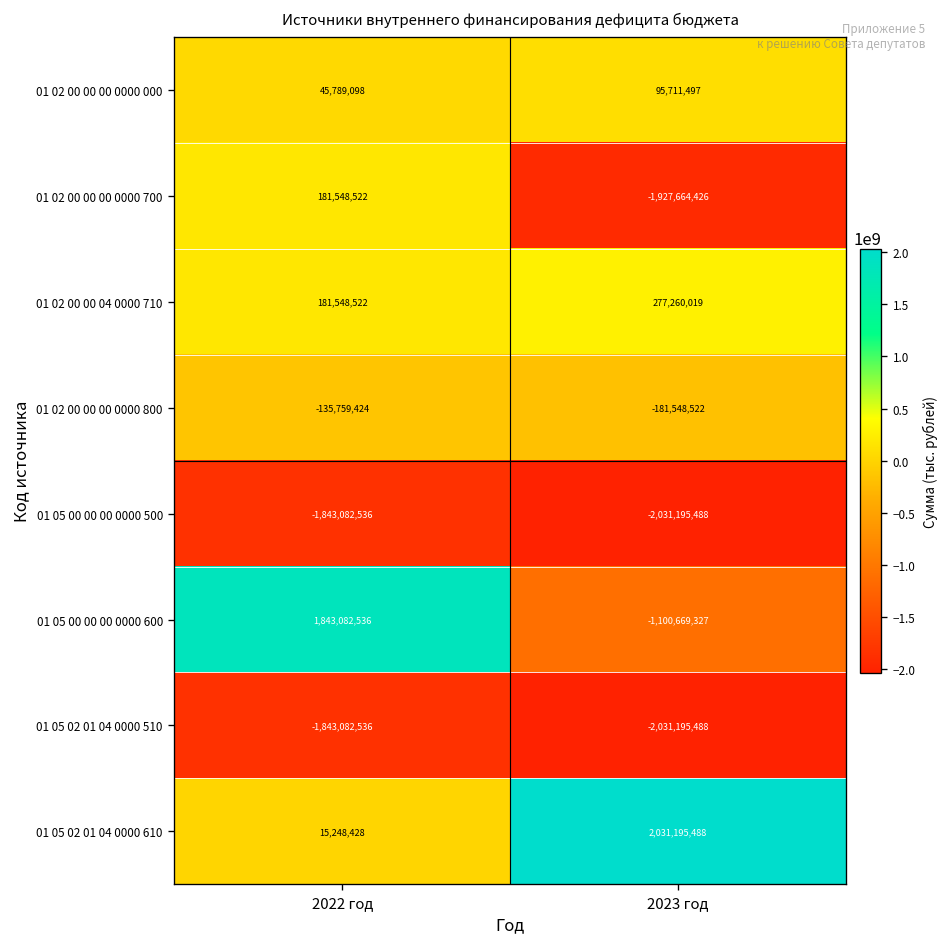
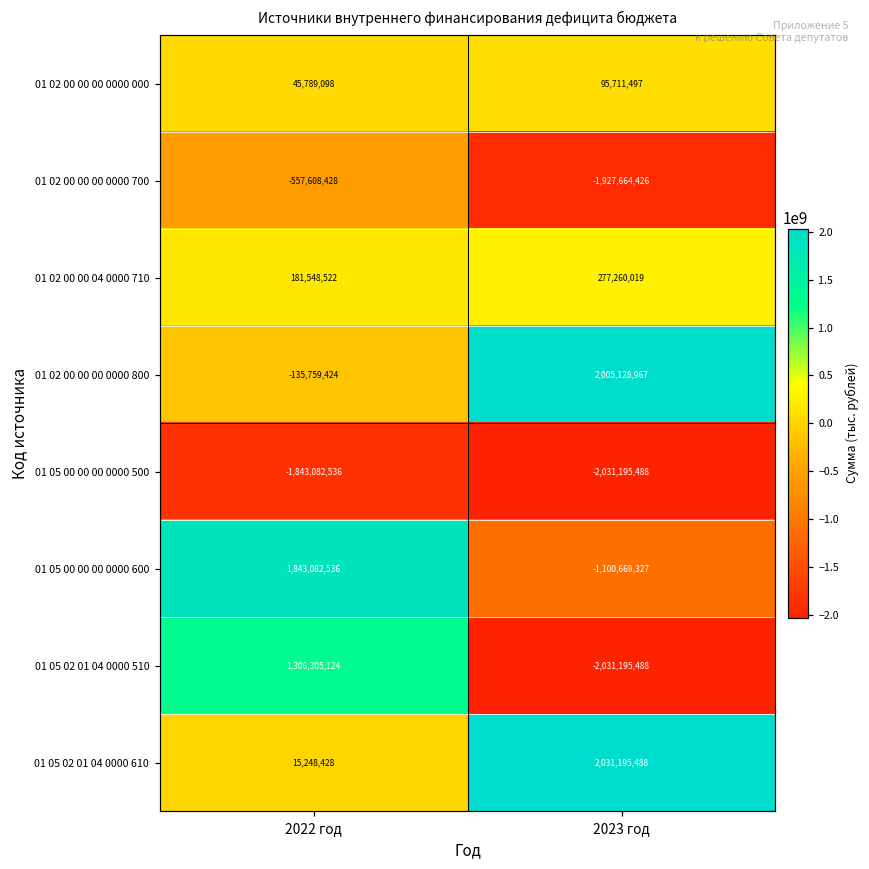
  {
    "01 02 00 00 00 0000 000": {
      "2022 год": "45,789,098",
      "2023 год": "95,711,497"
    },
    "01 02 00 00 00 0000 700": {
-     "2022 год": "181,548,522",
+     "2022 год": "-557,608,428",
      "2023 год": "-1,927,664,426"
    },
    "01 02 00 00 04 0000 710": {
      "2022 год": "181,548,522",
      "2023 год": "277,260,019"
    },
    "01 02 00 00 00 0000 800": {
      "2022 год": "-135,759,424",
-     "2023 год": "-181,548,522"
+     "2023 год": "2,005,128,967"
    },
    "01 05 00 00 00 0000 500": {
      "2022 год": "-1,843,082,536",
      "2023 год": "-2,031,195,488"
    },
    "01 05 00 00 00 0000 600": {
      "2022 год": "1,843,082,536",
      "2023 год": "-1,100,669,327"
    },
    "01 05 02 01 04 0000 510": {
-     "2022 год": "-1,843,082,536",
+     "2022 год": "1,306,305,124",
      "2023 год": "-2,031,195,488"
    },
    "01 05 02 01 04 0000 610": {
      "2022 год": "15,248,428",
      "2023 год": "2,031,195,488"
    }
  }
